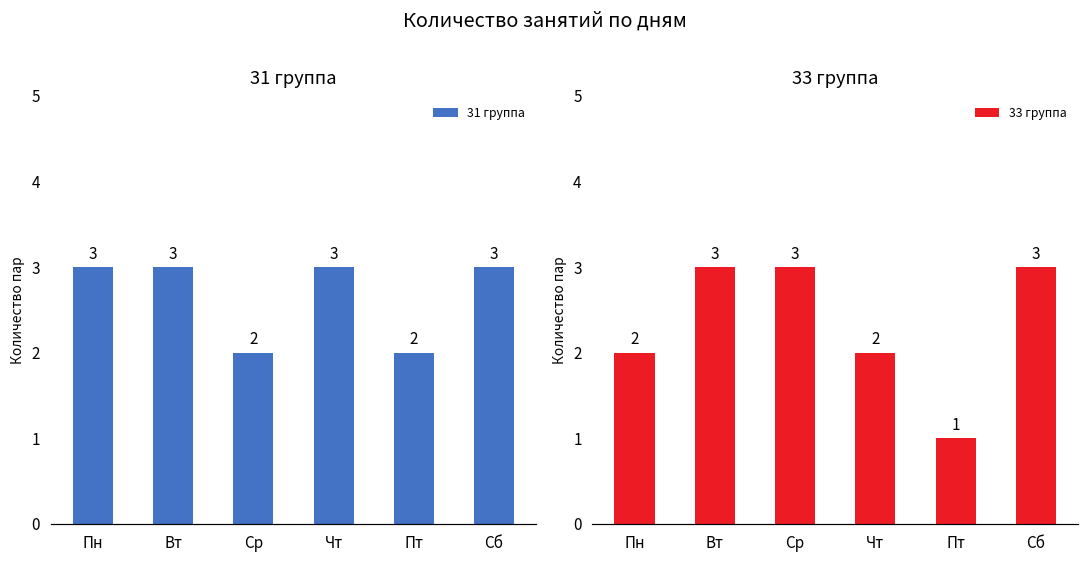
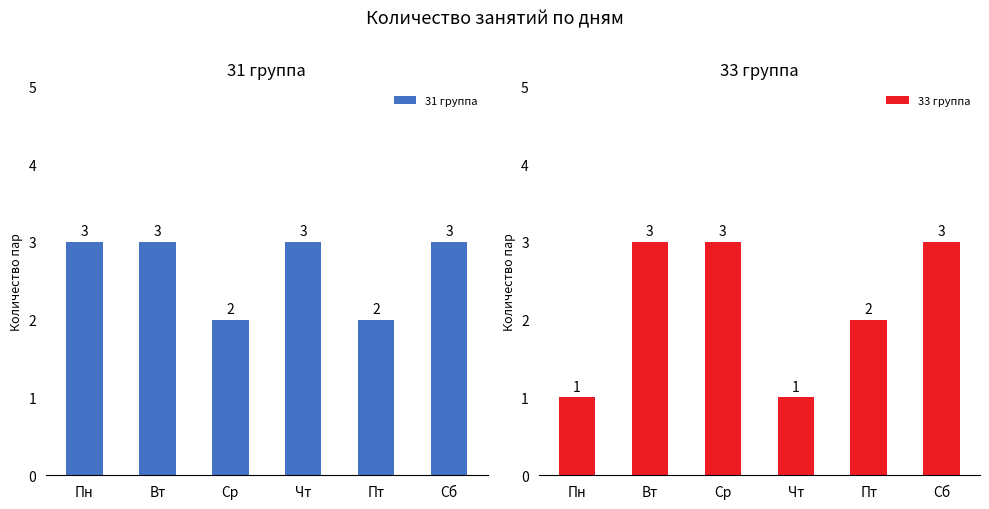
  {
    "31 группа": {
      "Пн": 3,
      "Вт": 3,
      "Ср": 2,
      "Чт": 3,
      "Пт": 2,
      "Сб": 3
    },
    "33 группа": {
-     "Пн": 2,
+     "Пн": 1,
      "Вт": 3,
      "Ср": 3,
-     "Чт": 2,
-     "Пт": 1,
+     "Чт": 1,
+     "Пт": 2,
      "Сб": 3
    }
  }
